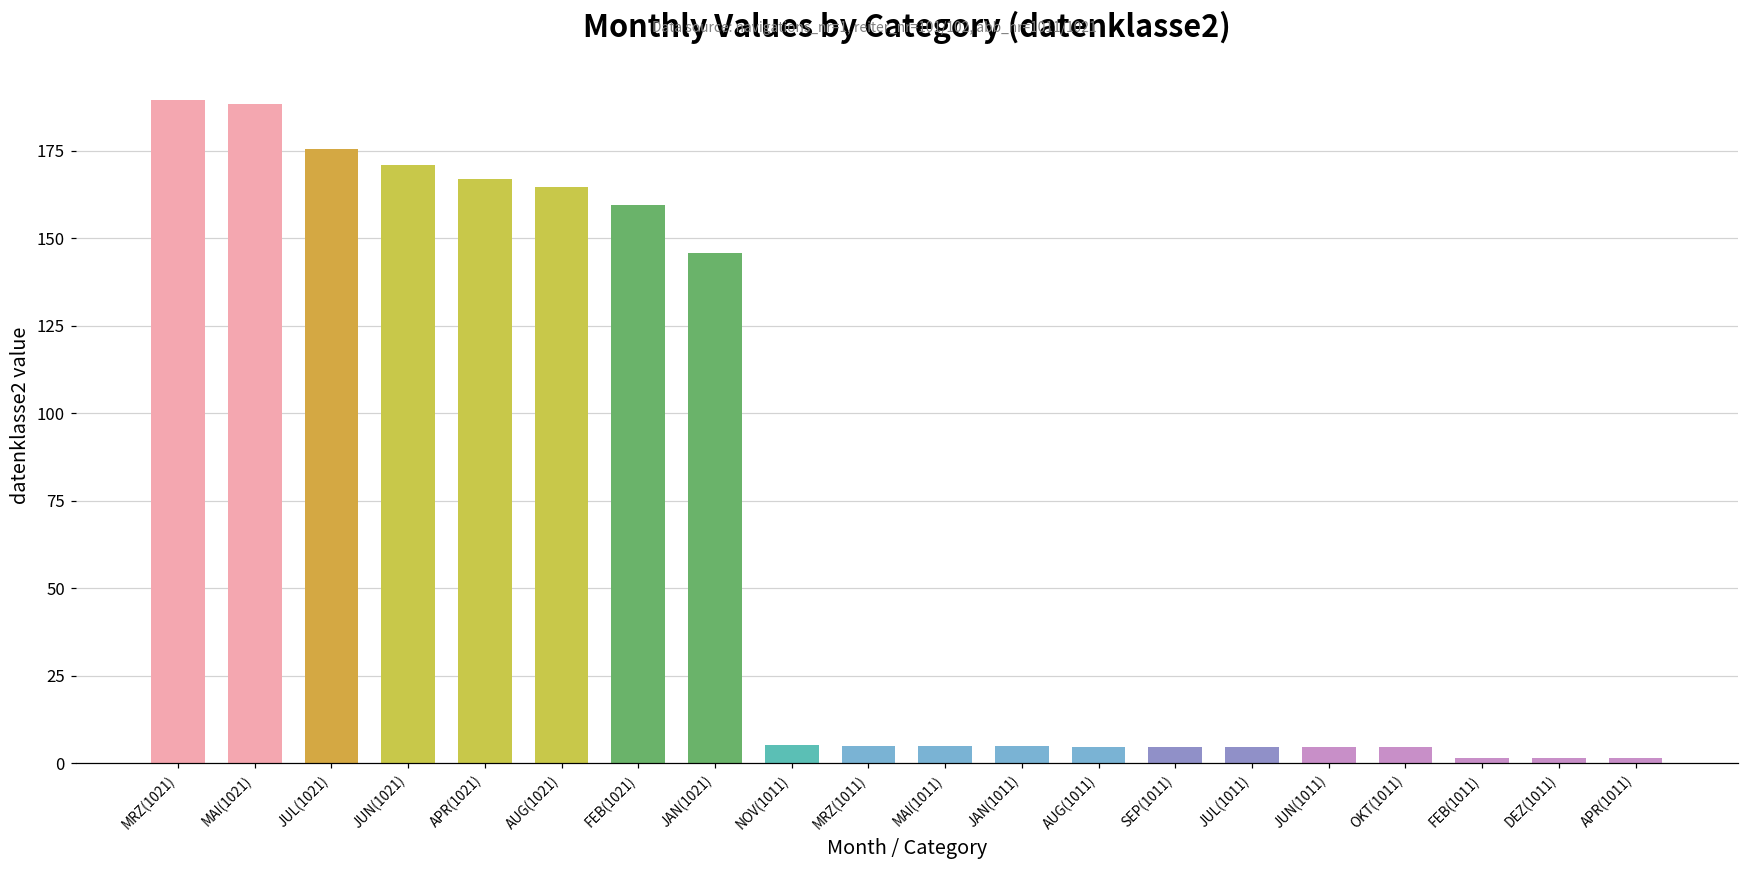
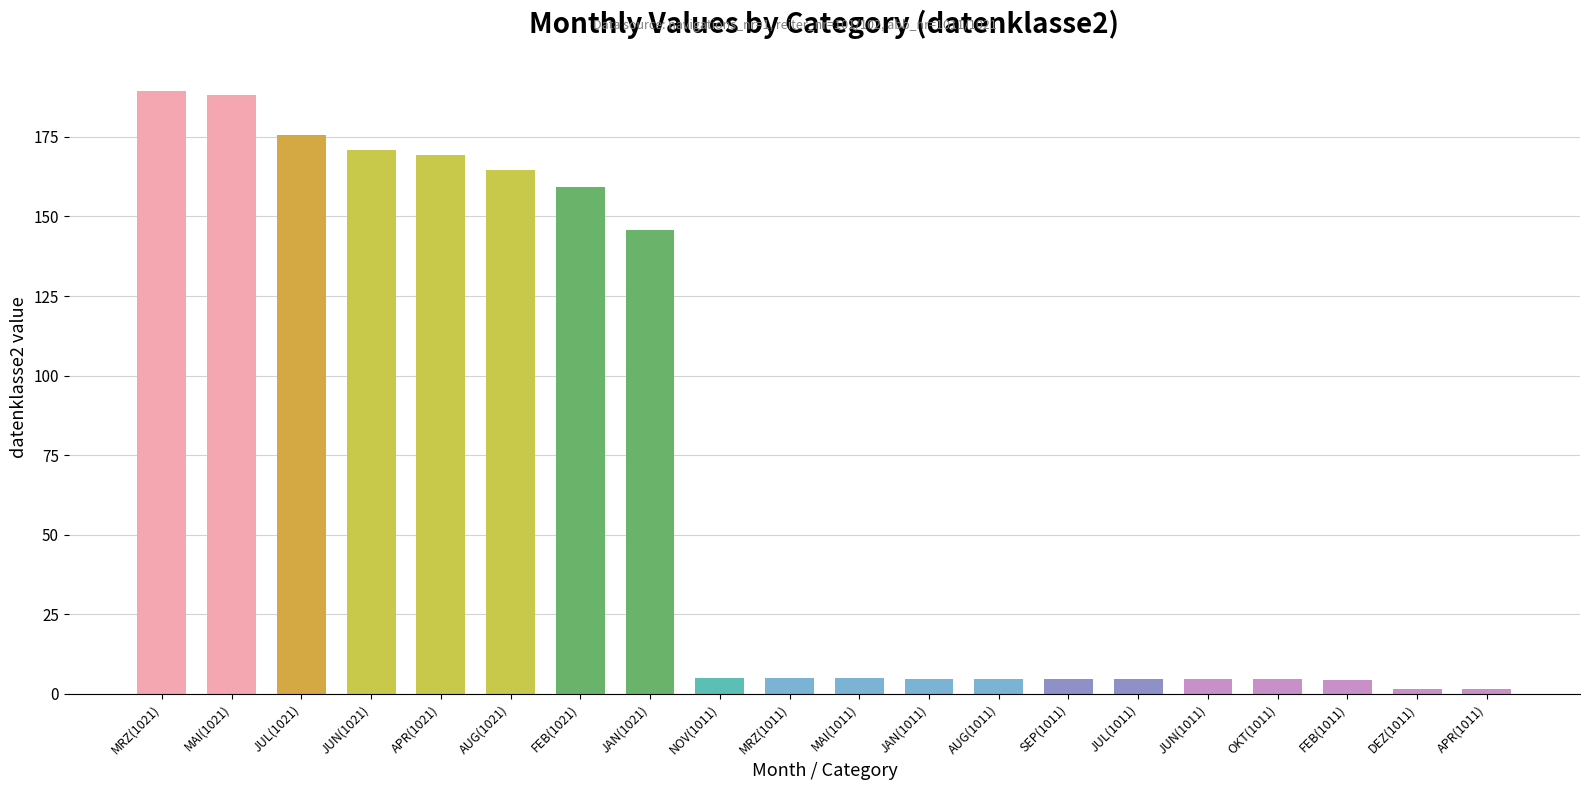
  {
    "MRZ(1021)": 189,
    "MAI(1021)": 188,
    "JUL(1021)": 175,
    "JUN(1021)": 171,
-   "APR(1021)": 167,
+   "APR(1021)": 169,
    "AUG(1021)": 165,
    "FEB(1021)": 159,
    "JAN(1021)": 146,
    "NOV(1011)": 5,
    "MRZ(1011)": 5,
    "MAI(1011)": 5,
    "JAN(1011)": 5,
    "AUG(1011)": 5,
    "SEP(1011)": 5,
    "JUL(1011)": 5,
    "JUN(1011)": 5,
    "OKT(1011)": 5,
-   "FEB(1011)": 2,
+   "FEB(1011)": 4,
    "DEZ(1011)": 1,
    "APR(1011)": 1
  }
